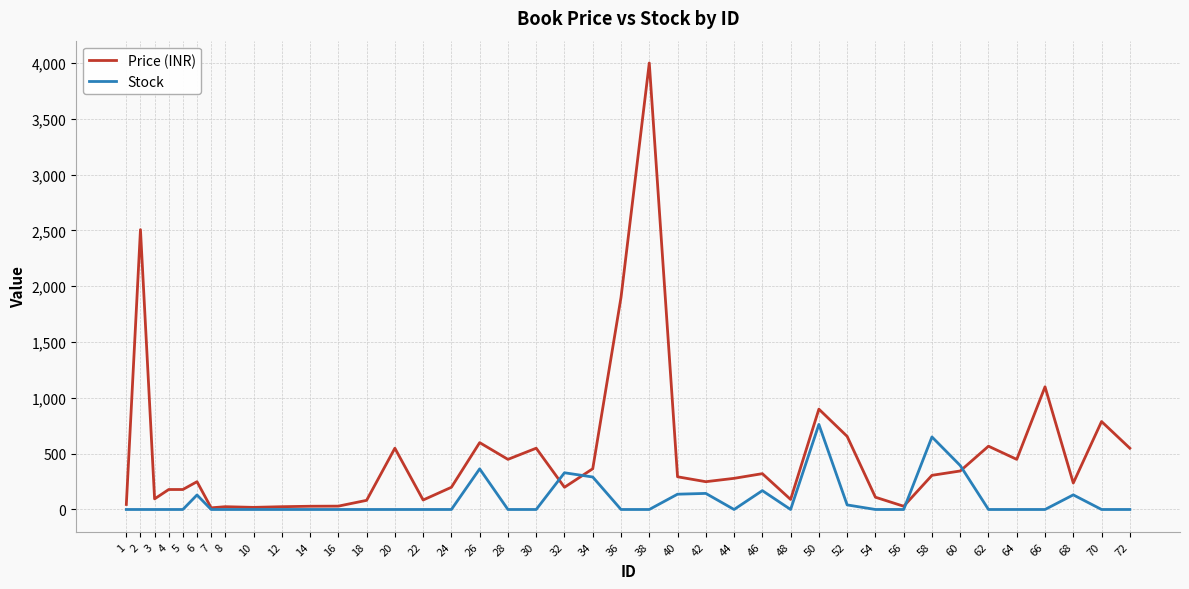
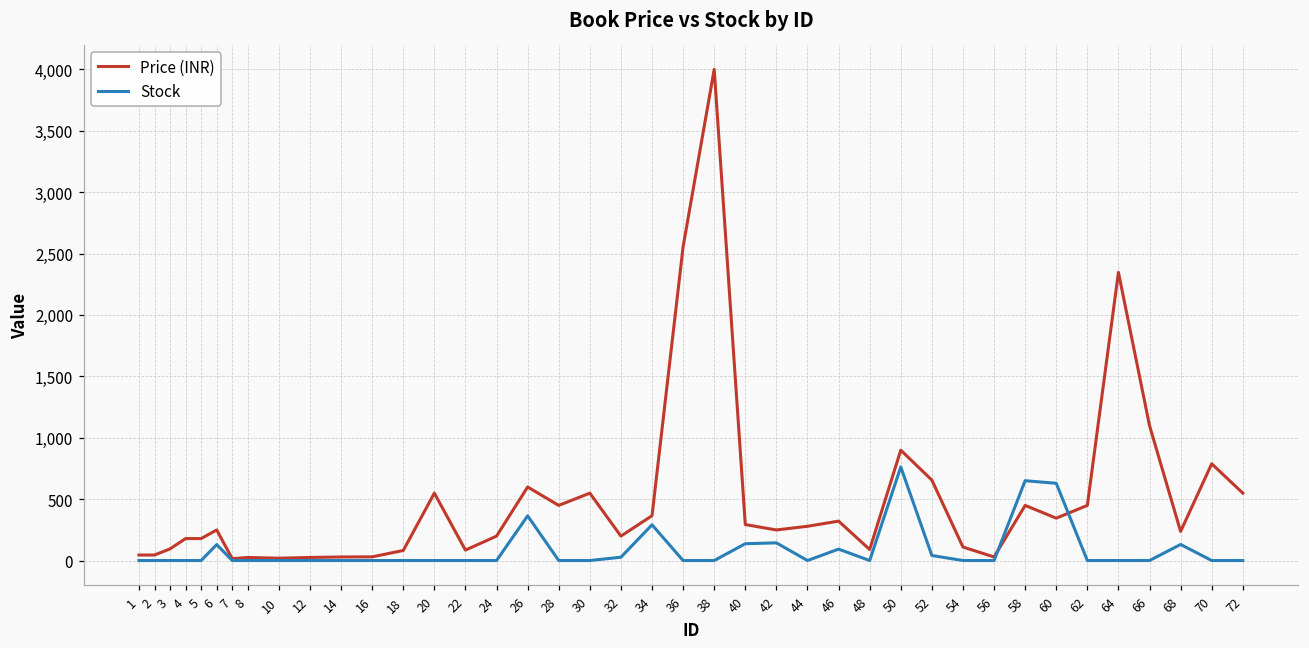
  {
    "Price (INR)": {
      "1": "50",
-     "2": "2,510",
+     "2": "50",
      "3": "100",
      "4": "180",
      "5": "180",
      "6": "250",
      "8": "30",
      "12": "30",
      "14": "30",
      "16": "30",
      "18": "80",
      "20": "550",
      "22": "90",
      "24": "200",
      "26": "600",
      "28": "450",
      "30": "550",
      "32": "200",
      "34": "370",
-     "36": "1,900",
+     "36": "2,560",
      "38": "4,000",
      "40": "290",
      "42": "250",
      "44": "280",
      "46": "320",
      "48": "90",
      "50": "900",
      "52": "660",
      "54": "110",
      "56": "30",
-     "58": "310",
+     "58": "450",
      "60": "350",
-     "62": "570",
-     "64": "450",
+     "62": "450",
+     "64": "2,350",
      "66": "1,100",
      "68": "240",
      "70": "790",
      "72": "550"
    },
    "Stock": {
      "1": "0",
      "2": "0",
      "3": "0",
      "4": "0",
      "5": "0",
      "6": "130",
      "8": "0",
      "12": "0",
      "14": "0",
      "16": "0",
      "18": "0",
      "20": "0",
      "22": "0",
      "24": "0",
      "26": "360",
      "28": "0",
      "30": "0",
-     "32": "330",
+     "32": "30",
      "34": "290",
      "36": "0",
      "38": "0",
      "40": "140",
      "42": "140",
      "44": "0",
-     "46": "170",
+     "46": "90",
      "48": "0",
      "50": "760",
      "52": "40",
      "54": "0",
      "56": "0",
      "58": "650",
-     "60": "390",
+     "60": "630",
      "62": "0",
      "64": "0",
      "66": "0",
      "68": "130",
      "70": "0",
      "72": "0"
    }
  }
